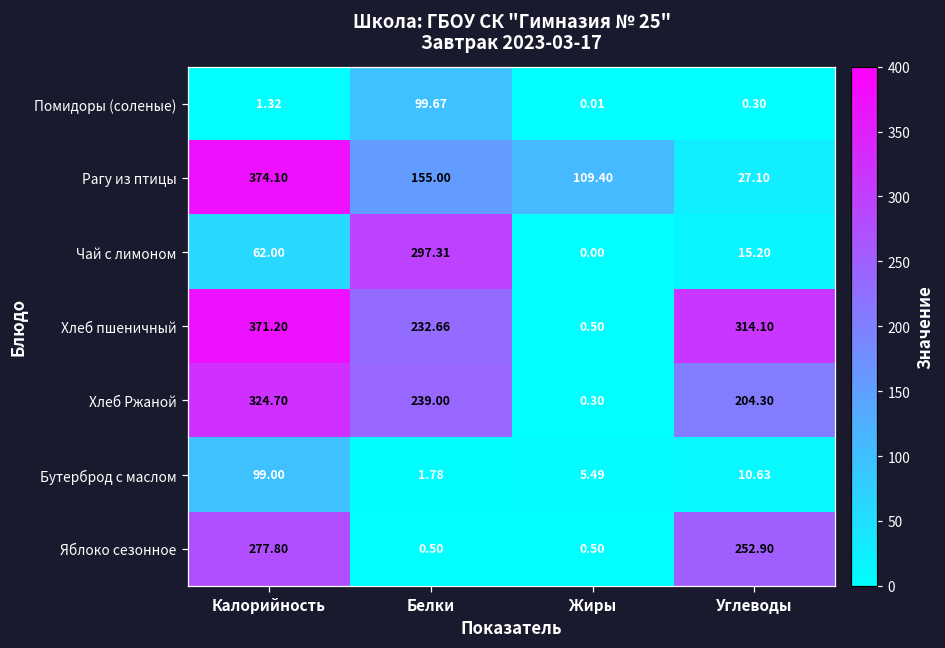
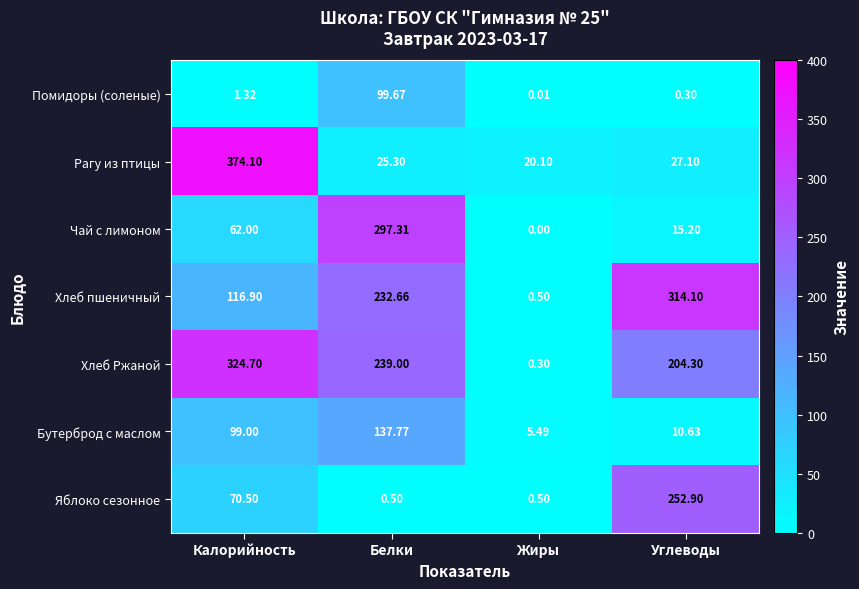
  {
    "Помидоры (соленые)": {
      "Калорийность": 1.32,
      "Белки": 99.67,
      "Жиры": 0.01,
      "Углеводы": 0.30
    },
    "Рагу из птицы": {
      "Калорийность": 374.10,
-     "Белки": 155.00,
-     "Жиры": 109.40,
+     "Белки": 25.30,
+     "Жиры": 20.10,
      "Углеводы": 27.10
    },
    "Чай с лимоном": {
      "Калорийность": 62.00,
      "Белки": 297.31,
      "Жиры": 0.00,
      "Углеводы": 15.20
    },
    "Хлеб пшеничный": {
-     "Калорийность": 371.20,
+     "Калорийность": 116.90,
      "Белки": 232.66,
      "Жиры": 0.50,
      "Углеводы": 314.10
    },
    "Хлеб Ржаной": {
      "Калорийность": 324.70,
      "Белки": 239.00,
      "Жиры": 0.30,
      "Углеводы": 204.30
    },
    "Бутерброд с маслом": {
      "Калорийность": 99.00,
-     "Белки": 1.78,
+     "Белки": 137.77,
      "Жиры": 5.49,
      "Углеводы": 10.63
    },
    "Яблоко сезонное": {
-     "Калорийность": 277.80,
+     "Калорийность": 70.50,
      "Белки": 0.50,
      "Жиры": 0.50,
      "Углеводы": 252.90
    }
  }
